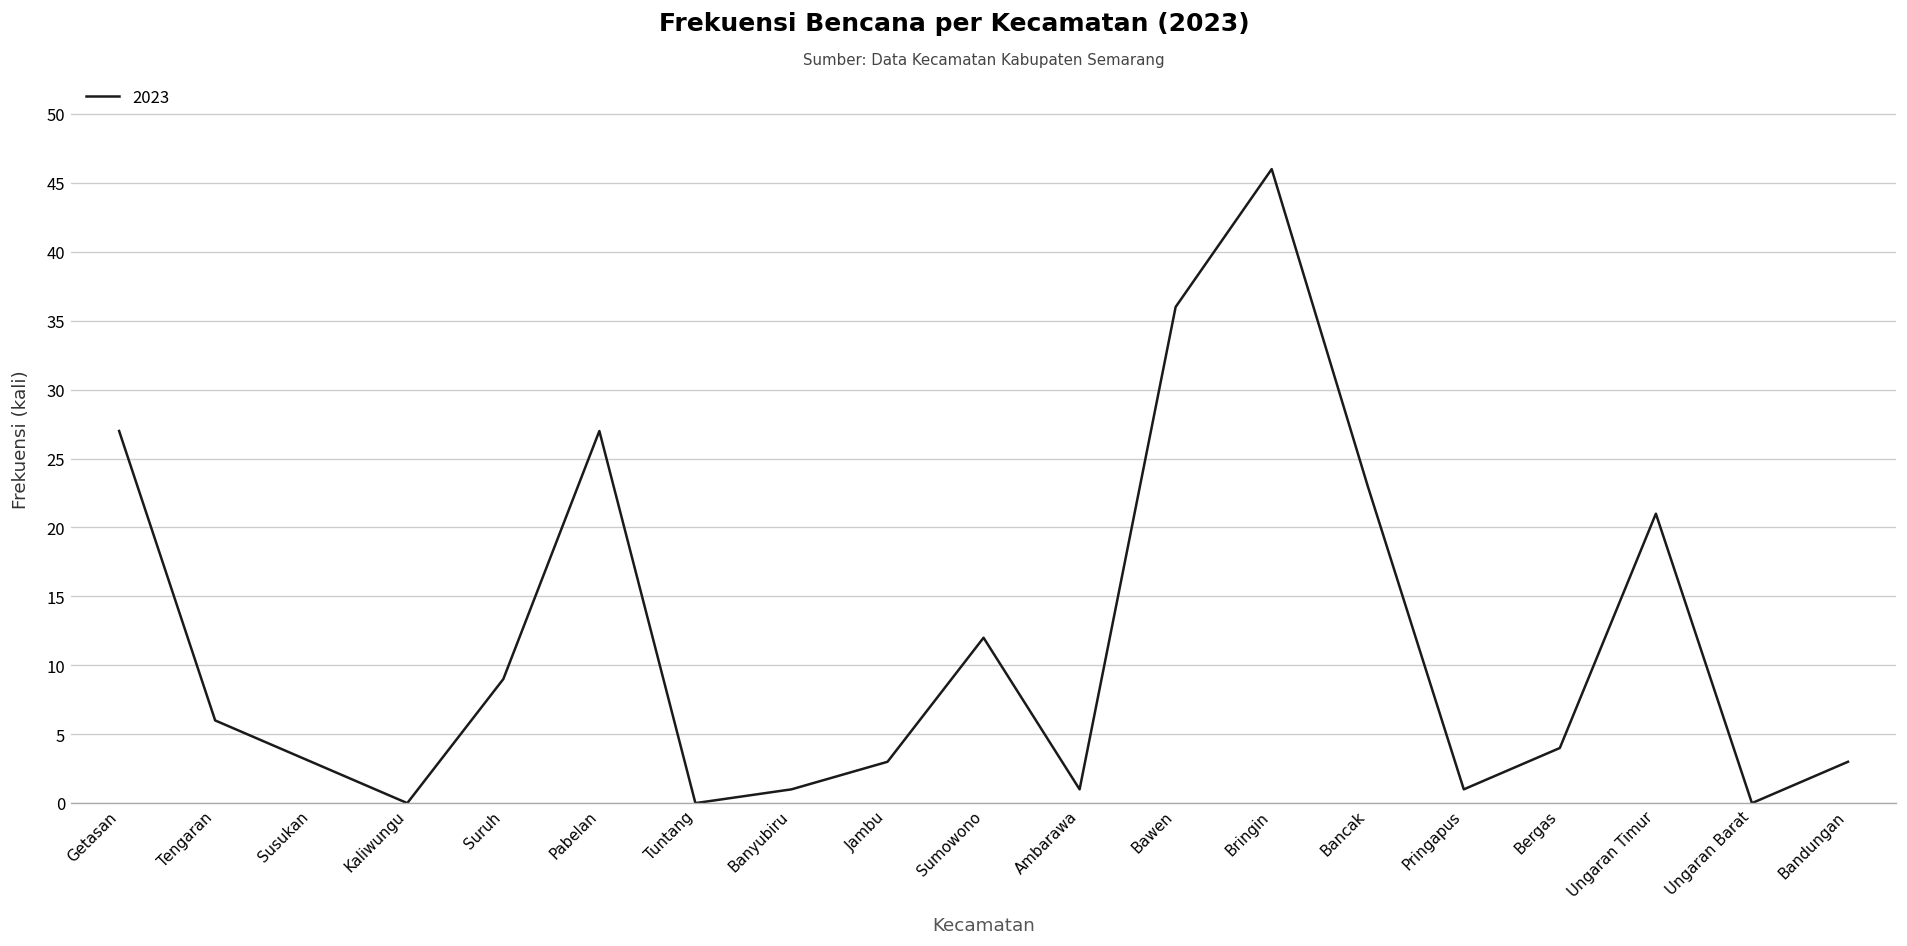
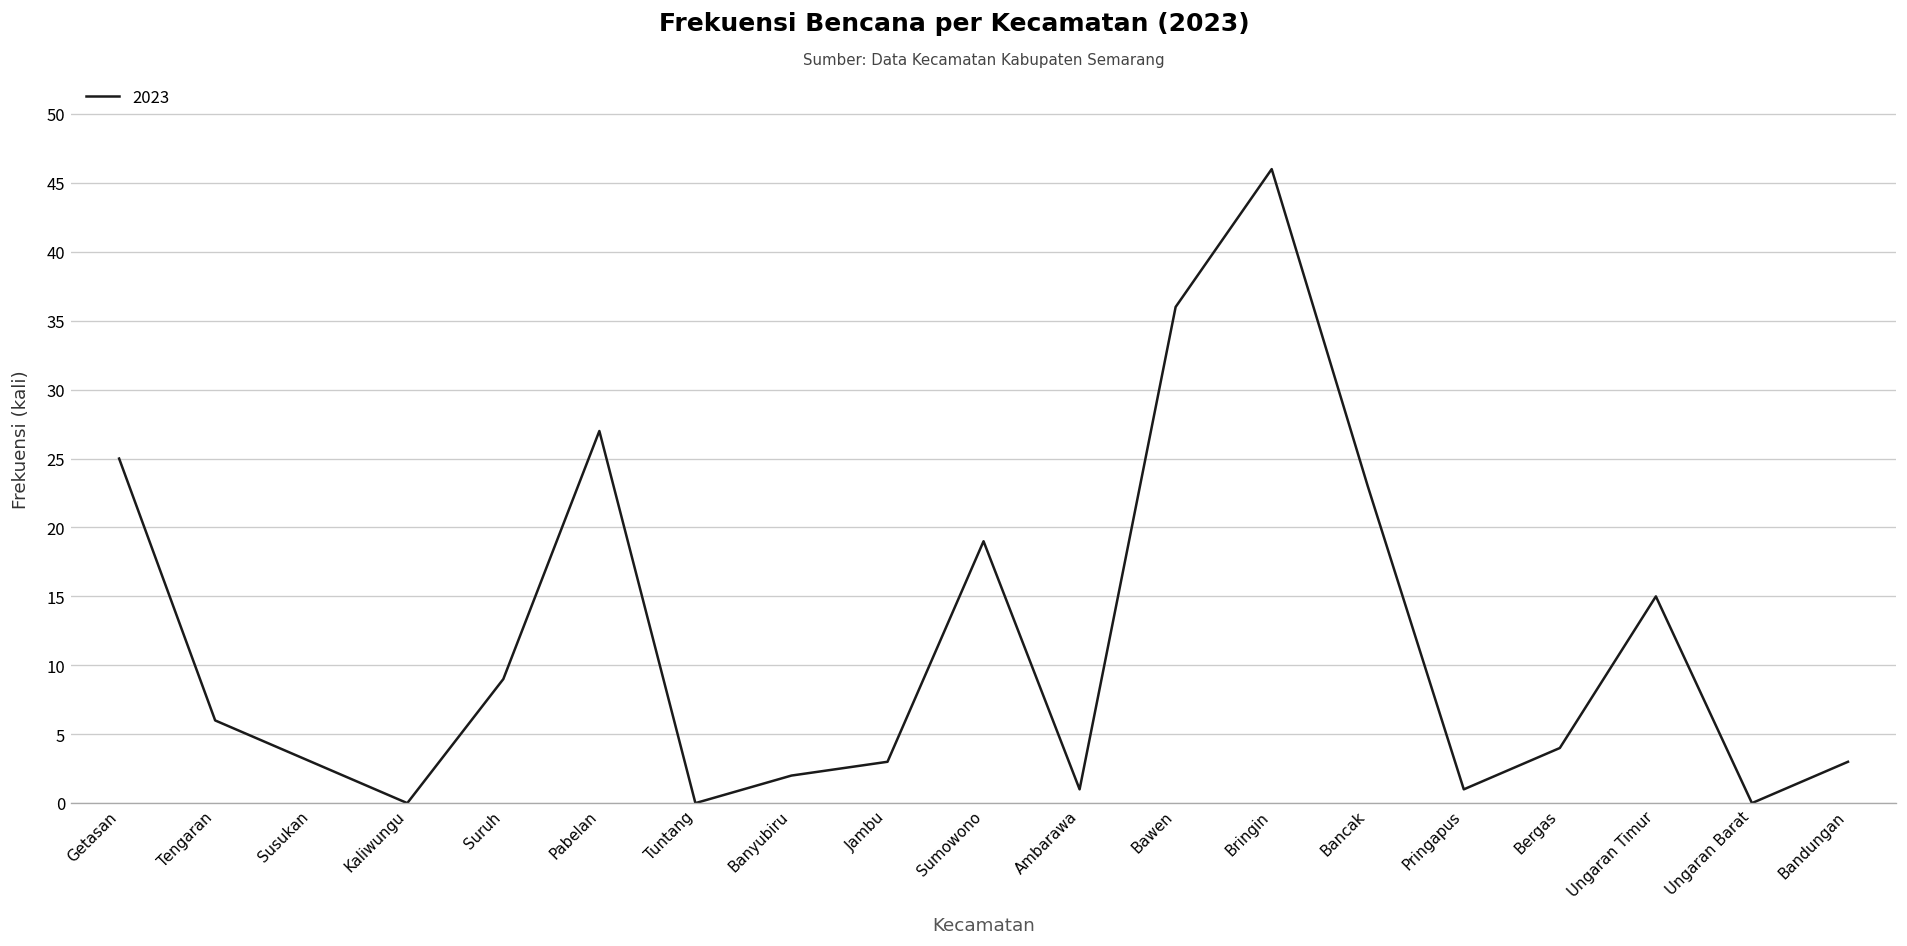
  {
-   "Getasan": 27,
+   "Getasan": 25,
    "Tengaran": 6,
    "Susukan": 3,
    "Kaliwungu": 0,
    "Suruh": 9,
    "Pabelan": 27,
    "Tuntang": 0,
-   "Banyubiru": 1,
+   "Banyubiru": 2,
    "Jambu": 3,
-   "Sumowono": 12,
+   "Sumowono": 19,
    "Ambarawa": 1,
    "Bawen": 36,
    "Bringin": 46,
    "Bancak": 23,
    "Pringapus": 1,
    "Bergas": 4,
-   "Ungaran Timur": 21,
+   "Ungaran Timur": 15,
    "Ungaran Barat": 0,
    "Bandungan": 3
  }
